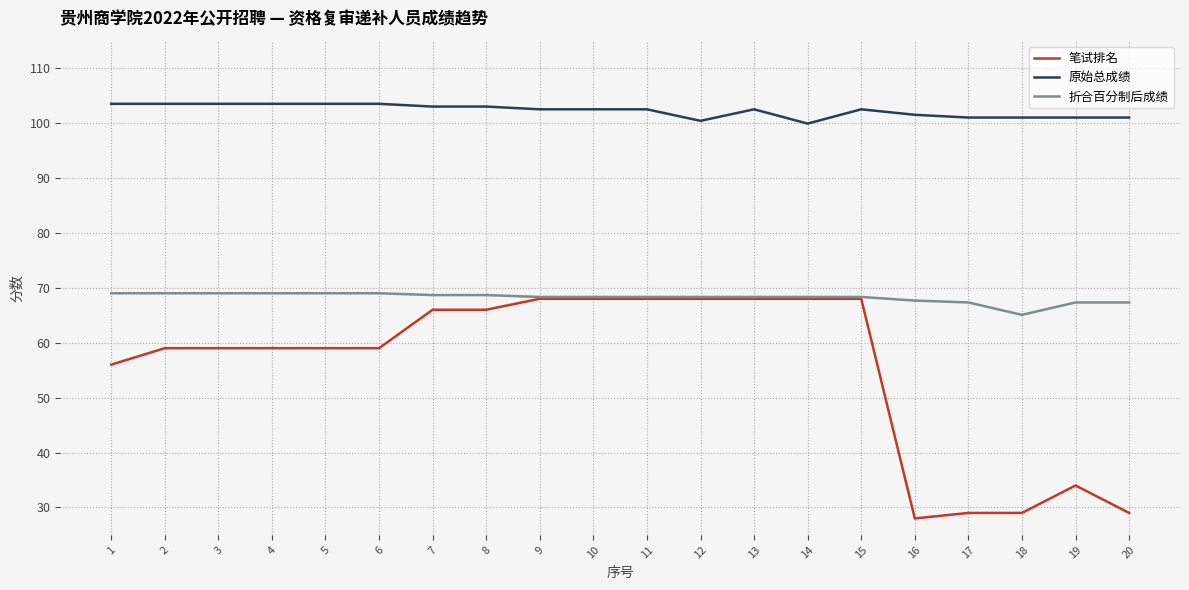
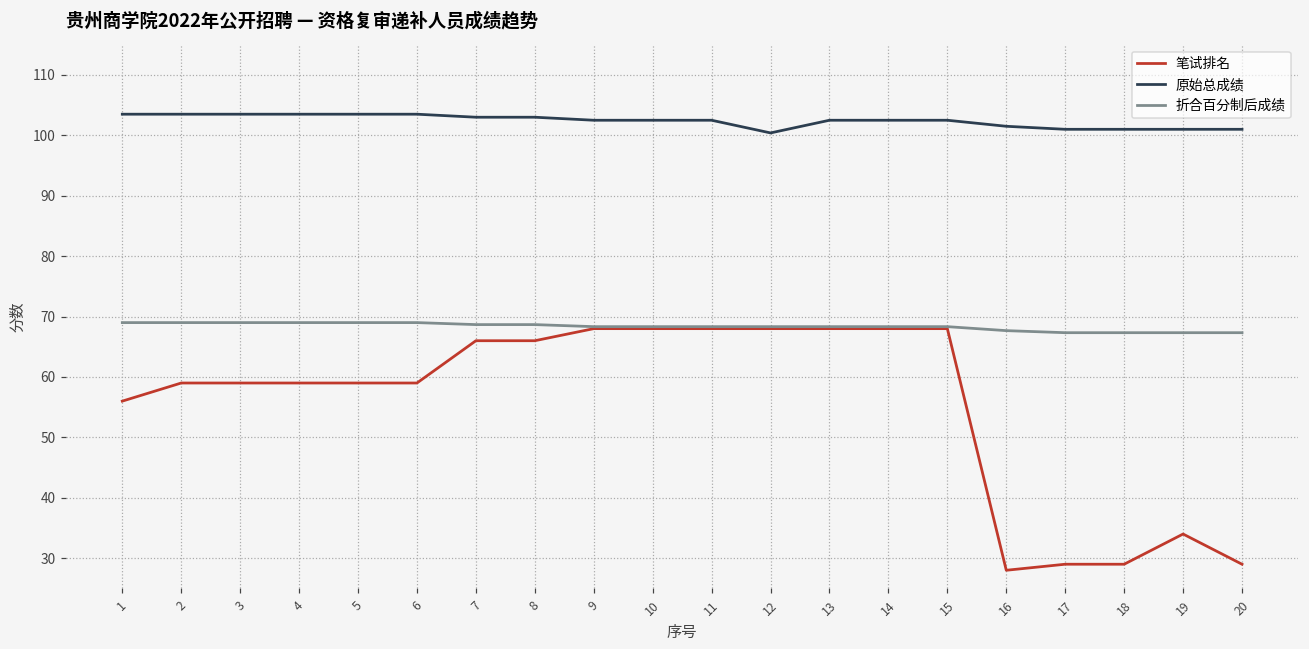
  {
    "笔试排名": {
      "1": 56,
      "2": 59,
      "3": 59,
      "4": 59,
      "5": 59,
      "6": 59,
      "7": 66,
      "8": 66,
      "16": 28,
      "17": 29,
      "18": 29,
      "19": 34,
      "20": 29
    },
    "原始总成绩": {
      "1": 104,
      "2": 104,
      "3": 104,
      "4": 104,
      "5": 104,
      "6": 104,
      "7": 103,
      "8": 103,
      "9": 103,
      "10": 103,
      "11": 103,
      "12": 100,
      "13": 103,
-     "14": 100,
+     "14": 103,
      "15": 103,
      "16": 102,
      "17": 101,
      "18": 101,
      "19": 101,
      "20": 101
    },
    "折合百分制后成绩": {
      "1": 69,
      "2": 69,
      "3": 69,
      "4": 69,
      "5": 69,
      "6": 69,
      "7": 69,
      "8": 69,
      "16": 68,
      "17": 67,
-     "18": 65,
+     "18": 67,
      "19": 67,
      "20": 67
    }
  }
